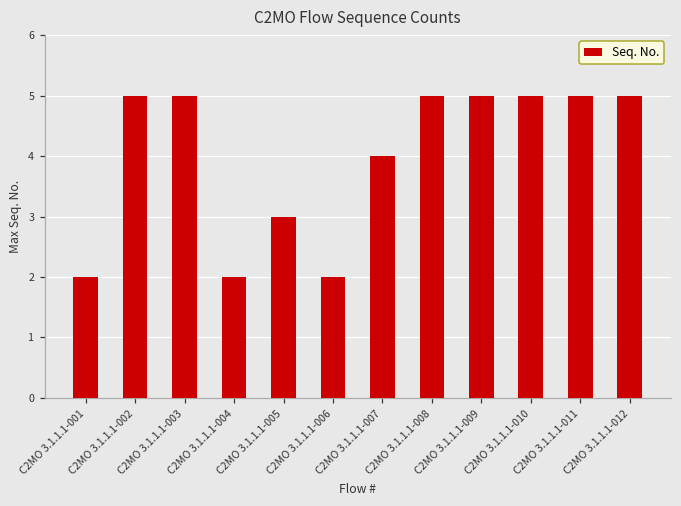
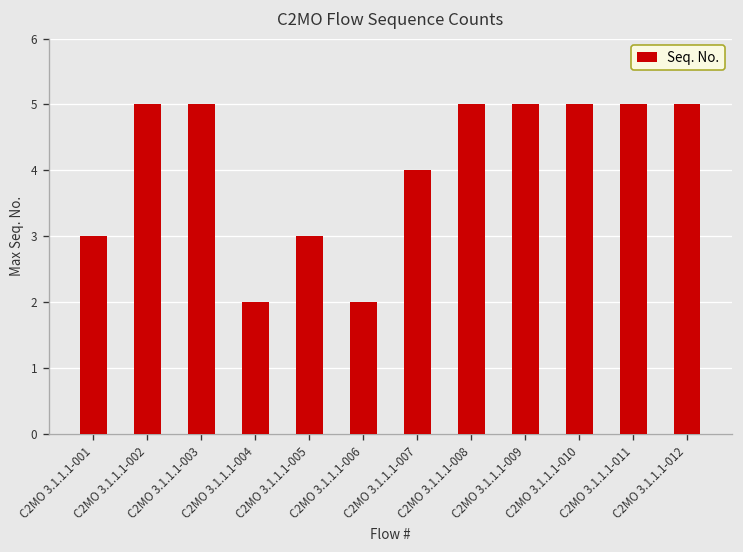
  {
-   "C2MO 3.1.1.1-001": 2,
+   "C2MO 3.1.1.1-001": 3,
    "C2MO 3.1.1.1-002": 5,
    "C2MO 3.1.1.1-003": 5,
    "C2MO 3.1.1.1-004": 2,
    "C2MO 3.1.1.1-005": 3,
    "C2MO 3.1.1.1-006": 2,
    "C2MO 3.1.1.1-007": 4,
    "C2MO 3.1.1.1-008": 5,
    "C2MO 3.1.1.1-009": 5,
    "C2MO 3.1.1.1-010": 5,
    "C2MO 3.1.1.1-011": 5,
    "C2MO 3.1.1.1-012": 5
  }
